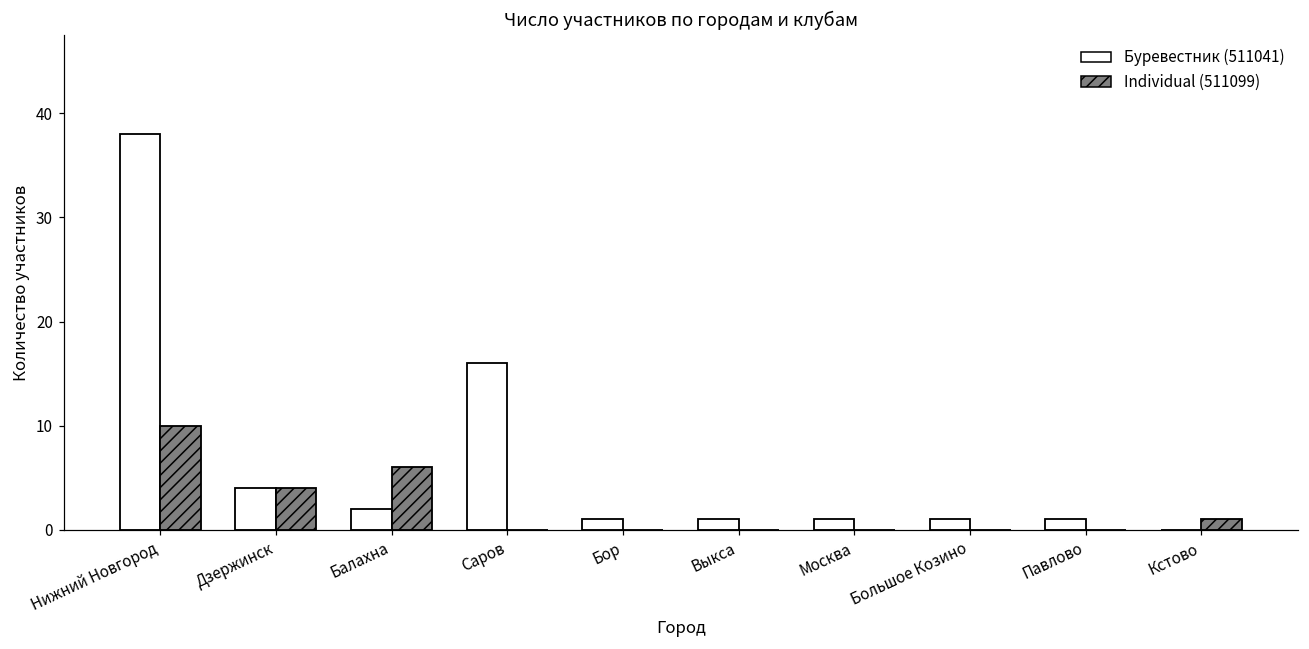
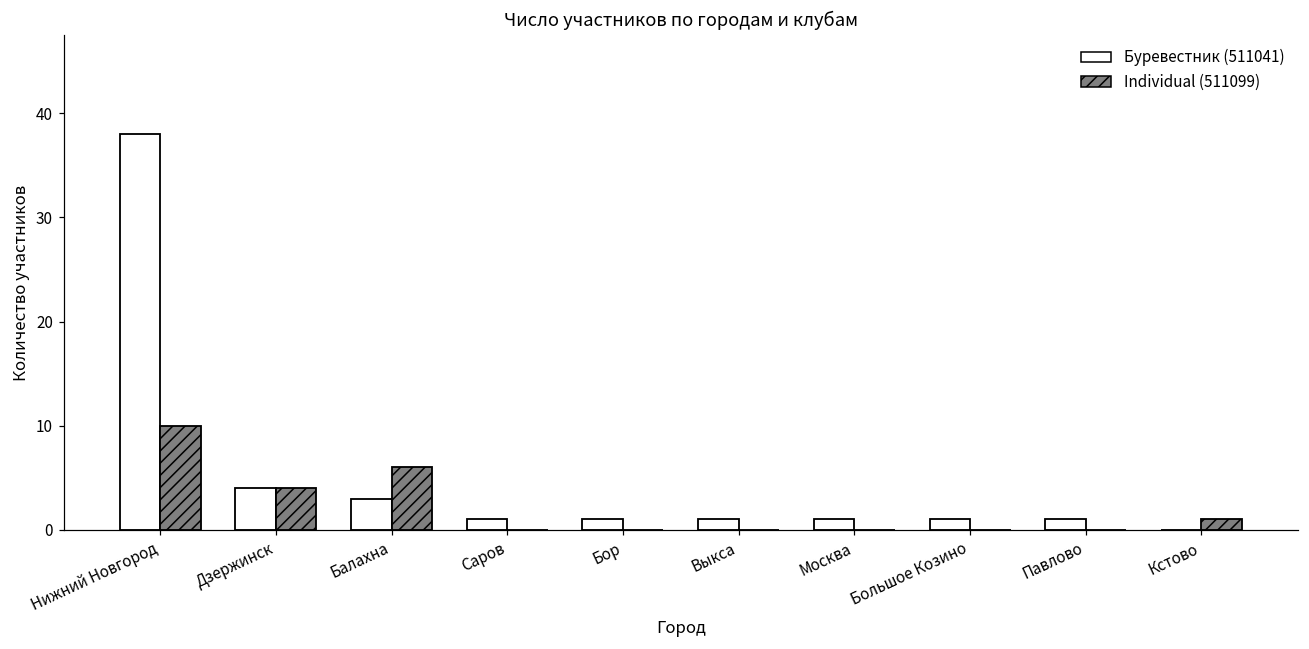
  {
    "Буревестник (511041)": {
      "Нижний Новгород": 38,
      "Дзержинск": 4,
-     "Балахна": 2,
-     "Саров": 16,
+     "Балахна": 3,
+     "Саров": 1,
      "Бор": 1,
      "Выкса": 1,
      "Москва": 1,
      "Большое Козино": 1,
      "Павлово": 1,
      "Кстово": 0
    },
    "Individual (511099)": {
      "Нижний Новгород": 10,
      "Дзержинск": 4,
      "Балахна": 6,
      "Саров": 0,
      "Бор": 0,
      "Выкса": 0,
      "Москва": 0,
      "Большое Козино": 0,
      "Павлово": 0,
      "Кстово": 1
    }
  }
